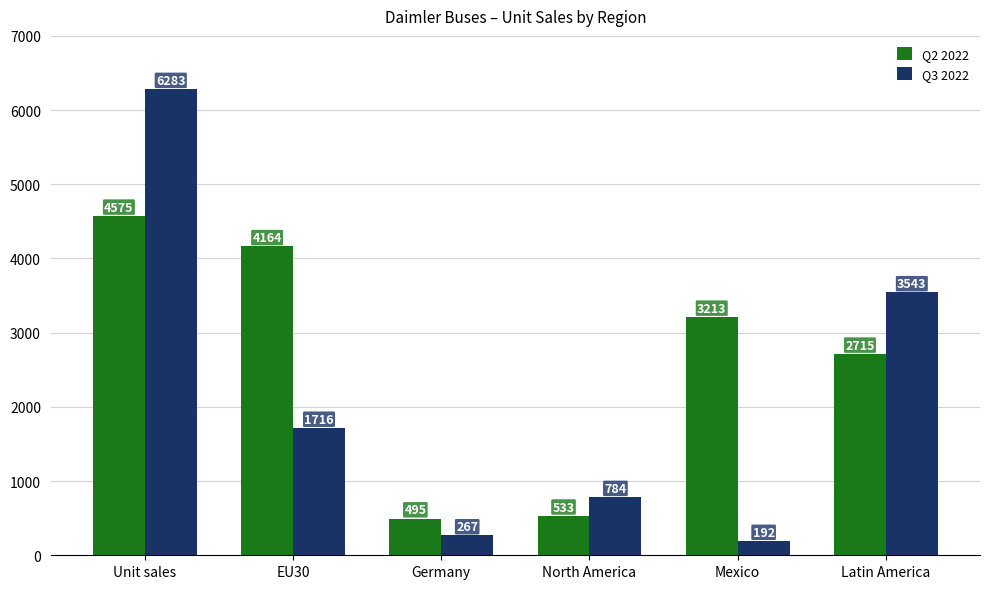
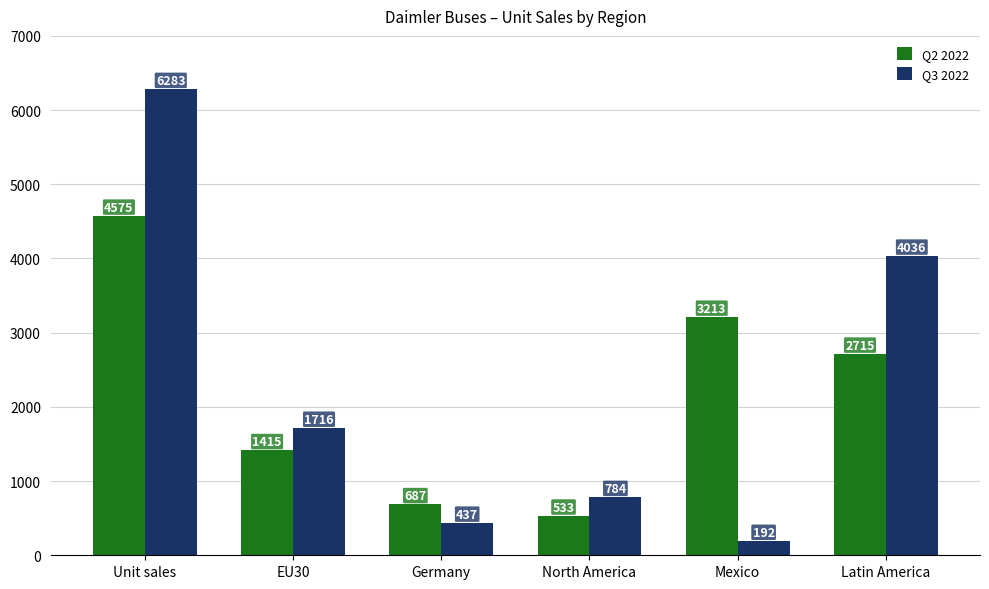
  {
    "Q2 2022": {
-     "EU30": 4164,
-     "Germany": 495
+     "EU30": 1415,
+     "Germany": 687
    },
    "Q3 2022": {
-     "Germany": 267,
-     "Latin America": 3543
+     "Germany": 437,
+     "Latin America": 4036
    }
  }
